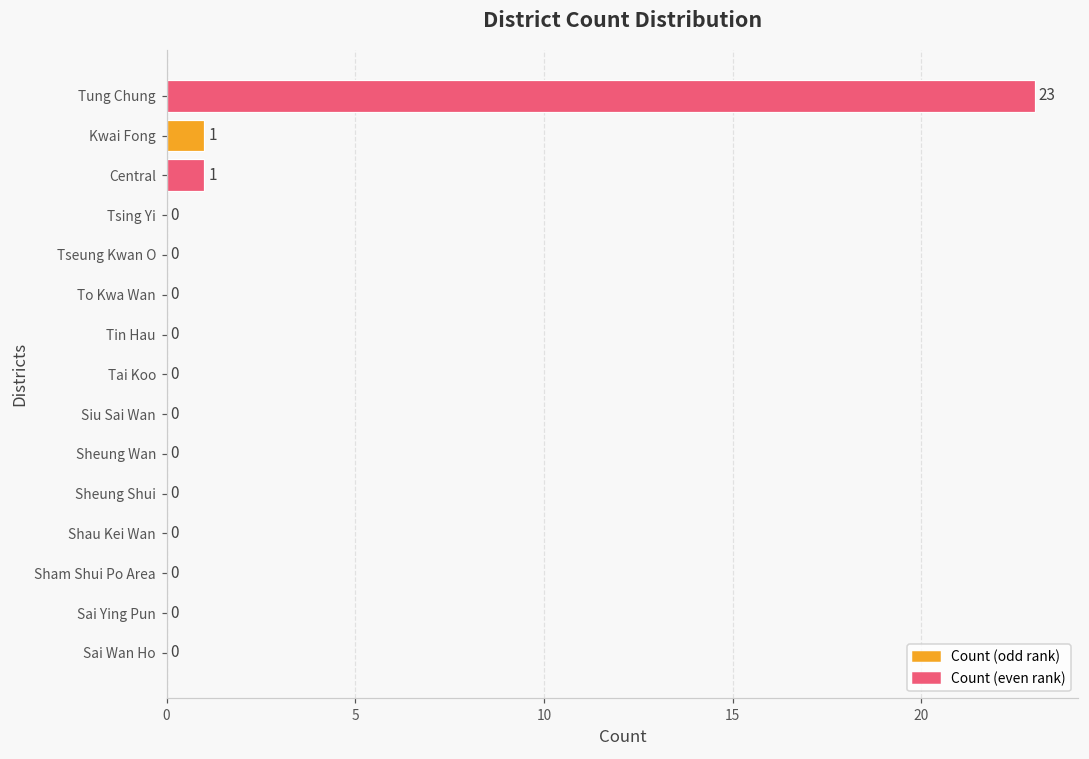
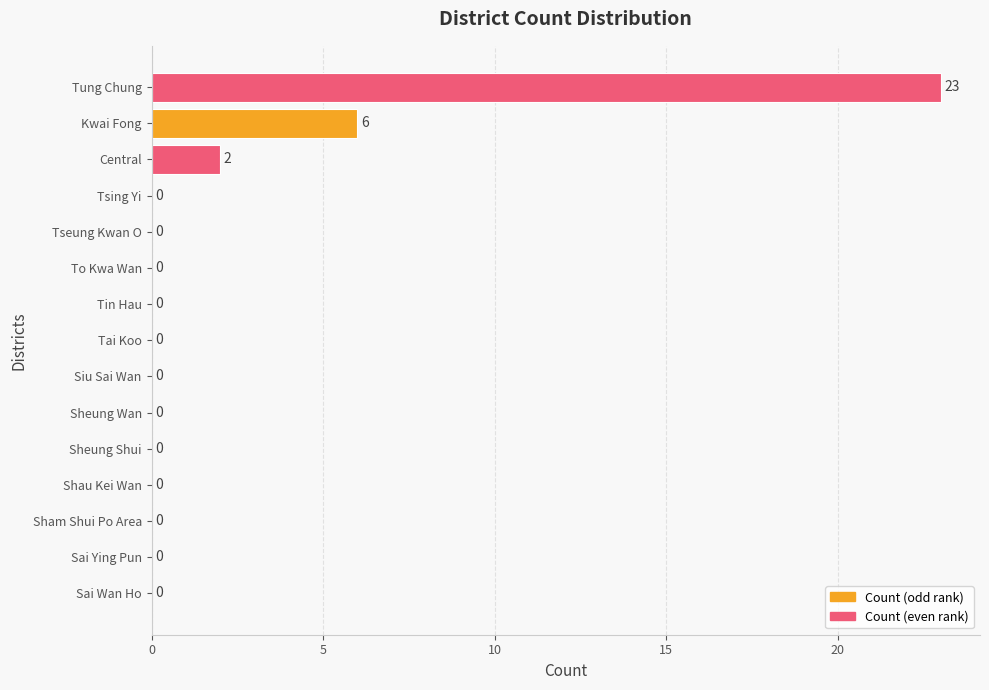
  {
    "Tung Chung": 23,
-   "Kwai Fong": 1,
-   "Central": 1,
+   "Kwai Fong": 6,
+   "Central": 2,
    "Tsing Yi": 0,
    "Tseung Kwan O": 0,
    "To Kwa Wan": 0,
    "Tin Hau": 0,
    "Tai Koo": 0,
    "Siu Sai Wan": 0,
    "Sheung Wan": 0,
    "Sheung Shui": 0,
    "Shau Kei Wan": 0,
    "Sham Shui Po Area": 0,
    "Sai Ying Pun": 0,
    "Sai Wan Ho": 0
  }
